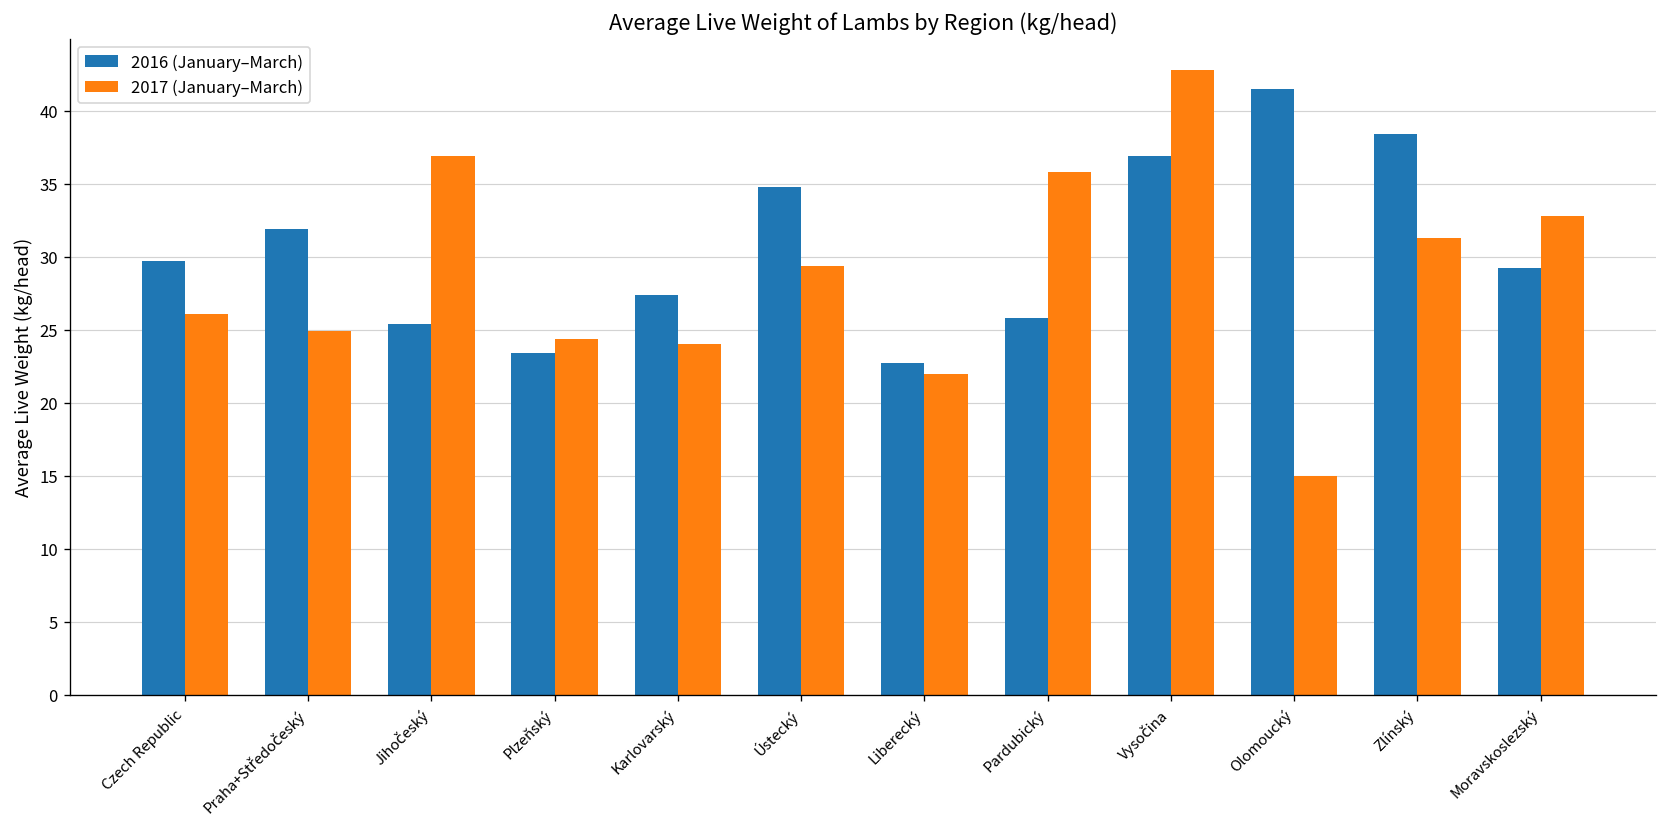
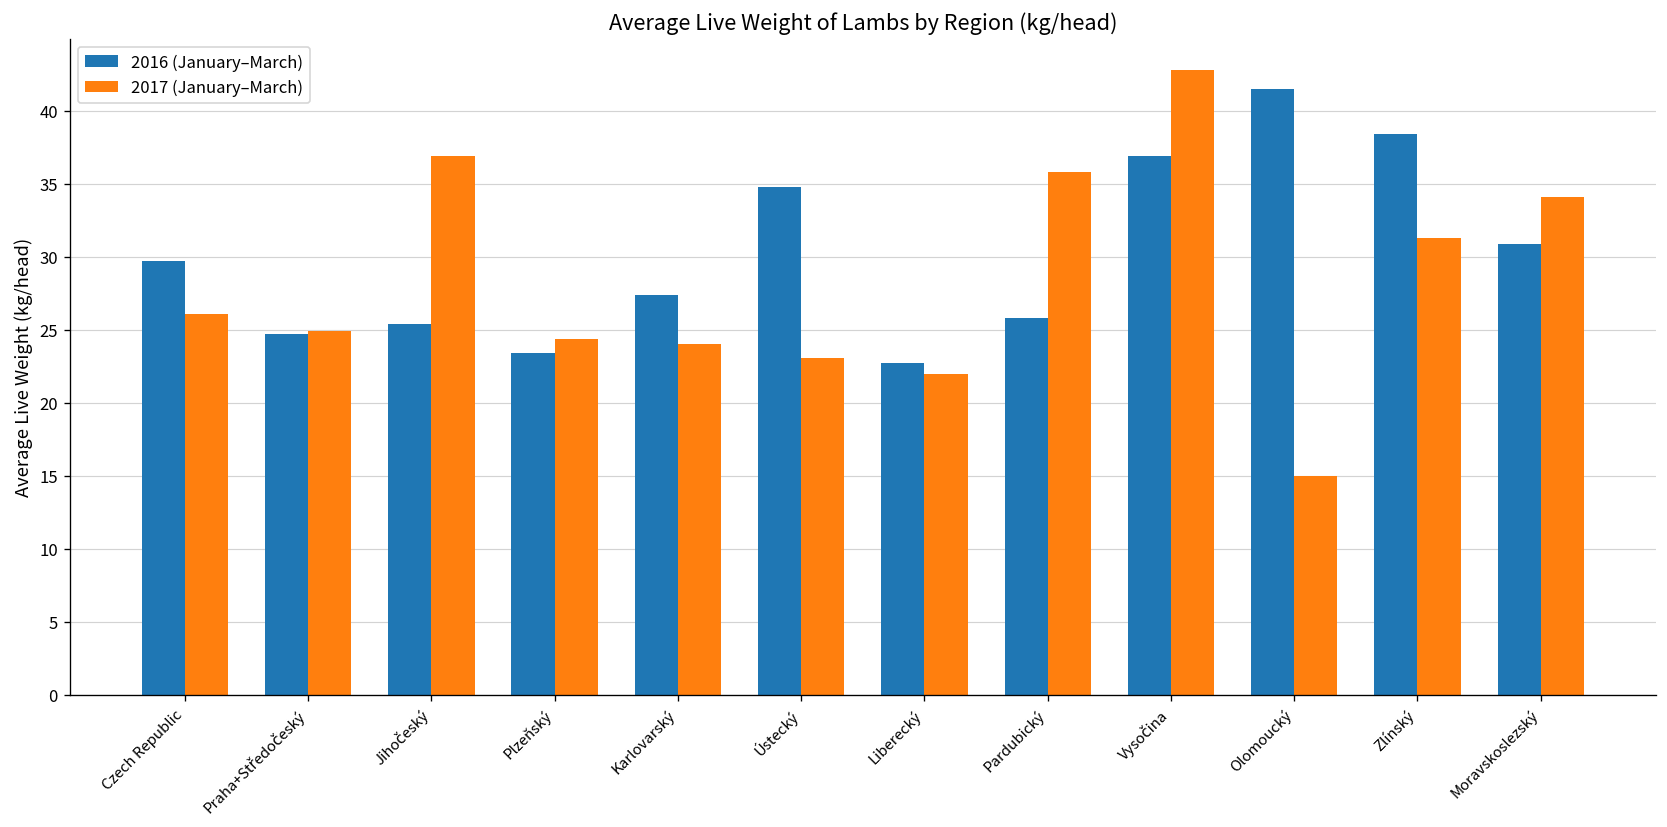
  {
    "2016 (January–March)": {
      "Czech Republic": 29.7,
-     "Praha+Středočeský": 31.9,
+     "Praha+Středočeský": 24.7,
      "Jihočeský": 25.4,
      "Plzeňský": 23.4,
      "Karlovarský": 27.4,
      "Ústecký": 34.8,
      "Liberecký": 22.7,
      "Pardubický": 25.8,
      "Vysočina": 36.9,
      "Olomoucký": 41.5,
      "Zlínský": 38.4,
-     "Moravskoslezský": 29.2
+     "Moravskoslezský": 30.9
    },
    "2017 (January–March)": {
      "Czech Republic": 26.1,
      "Praha+Středočeský": 24.9,
      "Jihočeský": 36.9,
      "Plzeňský": 24.4,
      "Karlovarský": 24.0,
-     "Ústecký": 29.4,
+     "Ústecký": 23.1,
      "Liberecký": 22.0,
      "Pardubický": 35.8,
      "Vysočina": 42.8,
      "Olomoucký": 15.0,
      "Zlínský": 31.3,
-     "Moravskoslezský": 32.8
+     "Moravskoslezský": 34.1
    }
  }
